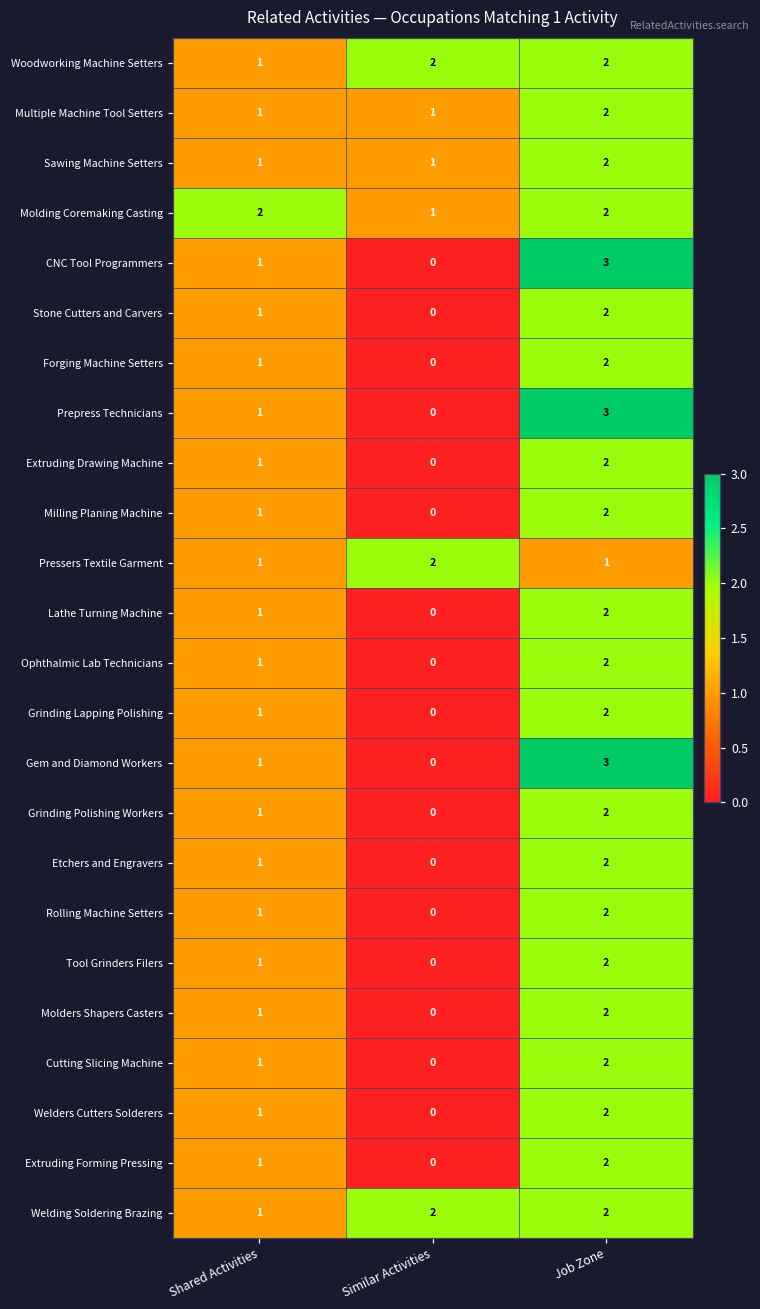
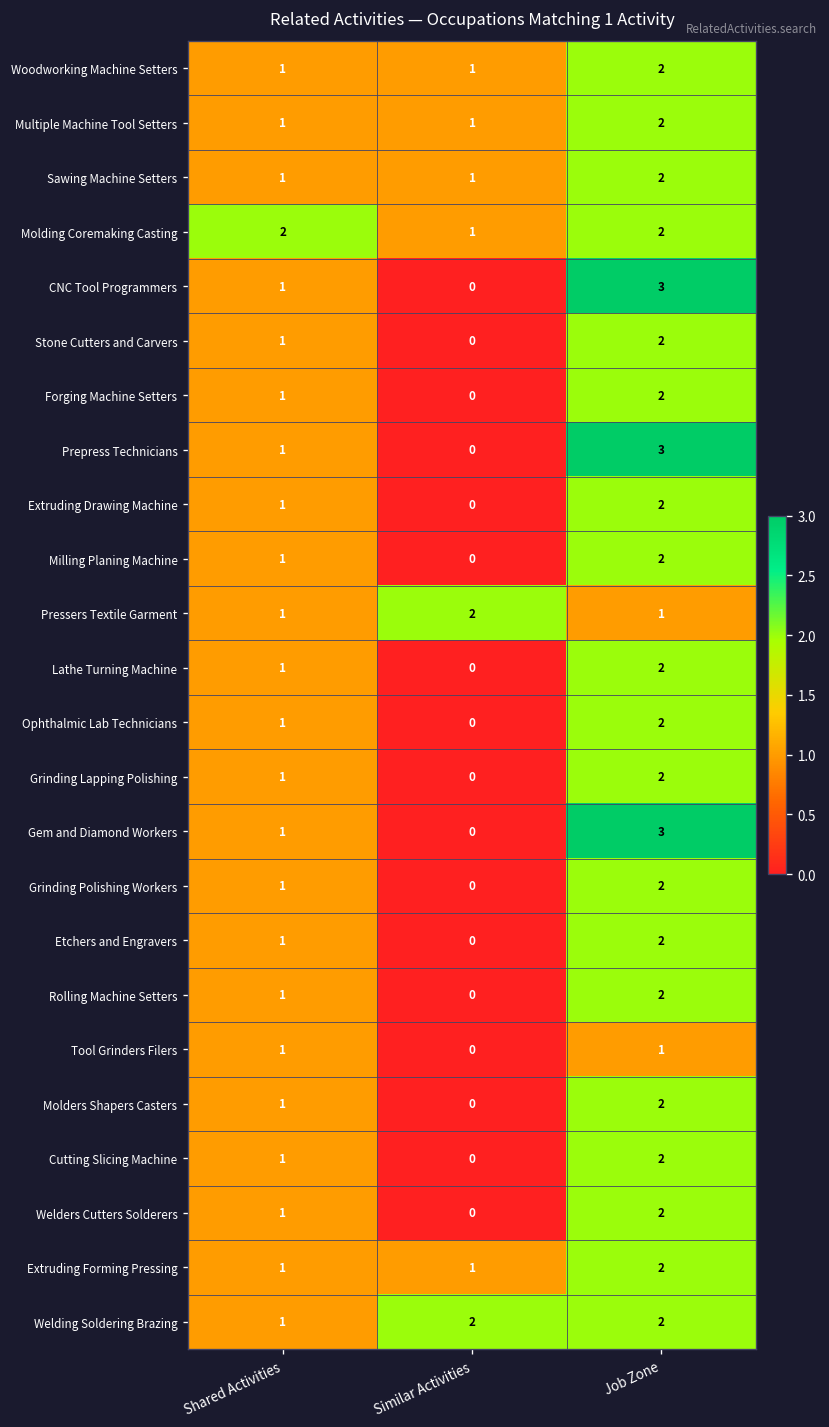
  {
    "Woodworking Machine Setters": {
      "Shared Activities": 1,
-     "Similar Activities": 2,
+     "Similar Activities": 1,
      "Job Zone": 2
    },
    "Multiple Machine Tool Setters": {
      "Shared Activities": 1,
      "Similar Activities": 1,
      "Job Zone": 2
    },
    "Sawing Machine Setters": {
      "Shared Activities": 1,
      "Similar Activities": 1,
      "Job Zone": 2
    },
    "Molding Coremaking Casting": {
      "Shared Activities": 2,
      "Similar Activities": 1,
      "Job Zone": 2
    },
    "CNC Tool Programmers": {
      "Shared Activities": 1,
      "Similar Activities": 0,
      "Job Zone": 3
    },
    "Stone Cutters and Carvers": {
      "Shared Activities": 1,
      "Similar Activities": 0,
      "Job Zone": 2
    },
    "Forging Machine Setters": {
      "Shared Activities": 1,
      "Similar Activities": 0,
      "Job Zone": 2
    },
    "Prepress Technicians": {
      "Shared Activities": 1,
      "Similar Activities": 0,
      "Job Zone": 3
    },
    "Extruding Drawing Machine": {
      "Shared Activities": 1,
      "Similar Activities": 0,
      "Job Zone": 2
    },
    "Milling Planing Machine": {
      "Shared Activities": 1,
      "Similar Activities": 0,
      "Job Zone": 2
    },
    "Pressers Textile Garment": {
      "Shared Activities": 1,
      "Similar Activities": 2,
      "Job Zone": 1
    },
    "Lathe Turning Machine": {
      "Shared Activities": 1,
      "Similar Activities": 0,
      "Job Zone": 2
    },
    "Ophthalmic Lab Technicians": {
      "Shared Activities": 1,
      "Similar Activities": 0,
      "Job Zone": 2
    },
    "Grinding Lapping Polishing": {
      "Shared Activities": 1,
      "Similar Activities": 0,
      "Job Zone": 2
    },
    "Gem and Diamond Workers": {
      "Shared Activities": 1,
      "Similar Activities": 0,
      "Job Zone": 3
    },
    "Grinding Polishing Workers": {
      "Shared Activities": 1,
      "Similar Activities": 0,
      "Job Zone": 2
    },
    "Etchers and Engravers": {
      "Shared Activities": 1,
      "Similar Activities": 0,
      "Job Zone": 2
    },
    "Rolling Machine Setters": {
      "Shared Activities": 1,
      "Similar Activities": 0,
      "Job Zone": 2
    },
    "Tool Grinders Filers": {
      "Shared Activities": 1,
      "Similar Activities": 0,
-     "Job Zone": 2
+     "Job Zone": 1
    },
    "Molders Shapers Casters": {
      "Shared Activities": 1,
      "Similar Activities": 0,
      "Job Zone": 2
    },
    "Cutting Slicing Machine": {
      "Shared Activities": 1,
      "Similar Activities": 0,
      "Job Zone": 2
    },
    "Welders Cutters Solderers": {
      "Shared Activities": 1,
      "Similar Activities": 0,
      "Job Zone": 2
    },
    "Extruding Forming Pressing": {
      "Shared Activities": 1,
-     "Similar Activities": 0,
+     "Similar Activities": 1,
      "Job Zone": 2
    },
    "Welding Soldering Brazing": {
      "Shared Activities": 1,
      "Similar Activities": 2,
      "Job Zone": 2
    }
  }
